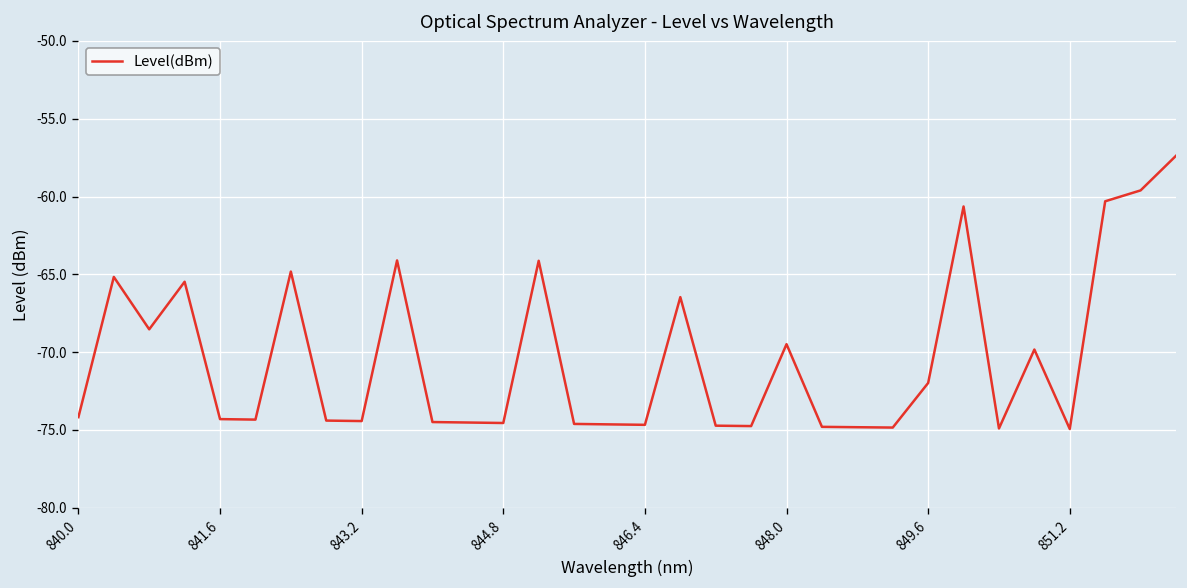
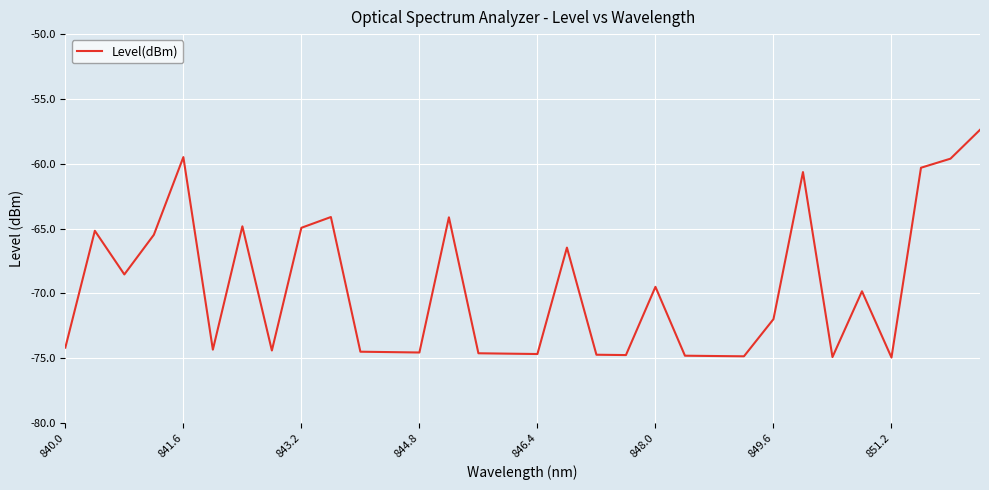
  {
    "840.0": -74.2,
-   "841.6": -74.3,
-   "843.2": -74.4,
+   "841.6": -59.5,
+   "843.2": -64.9,
    "844.8": -74.6,
    "846.4": -74.7,
    "848.0": -69.5,
    "849.6": -72.0,
    "851.2": -74.9
  }
